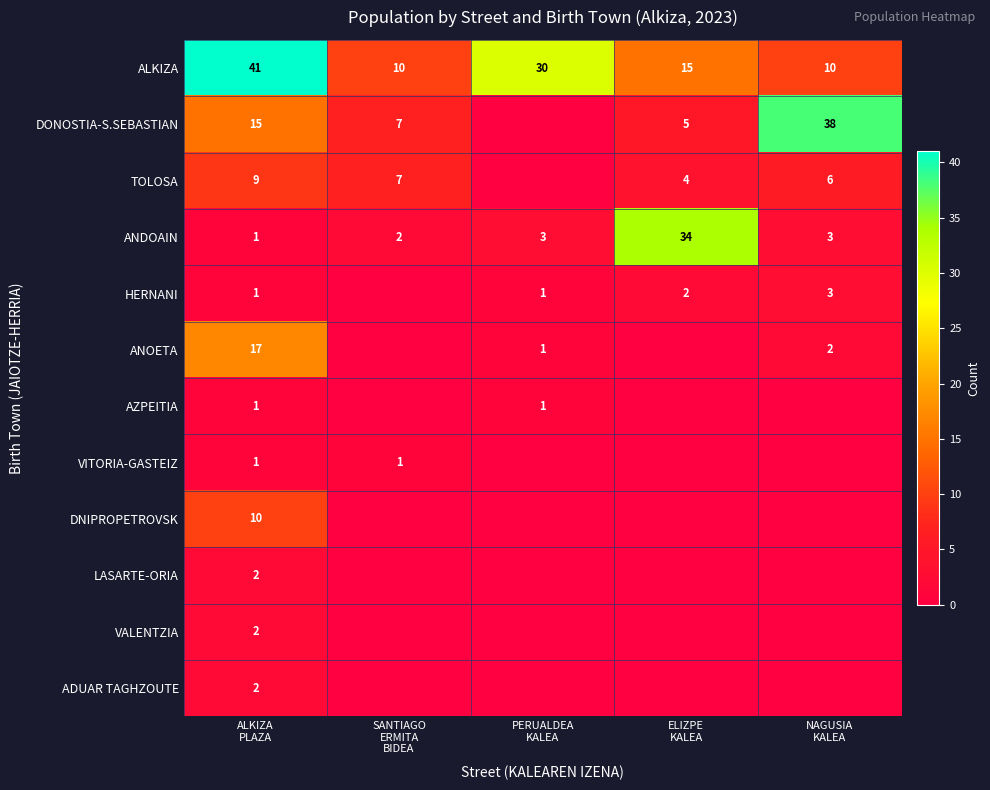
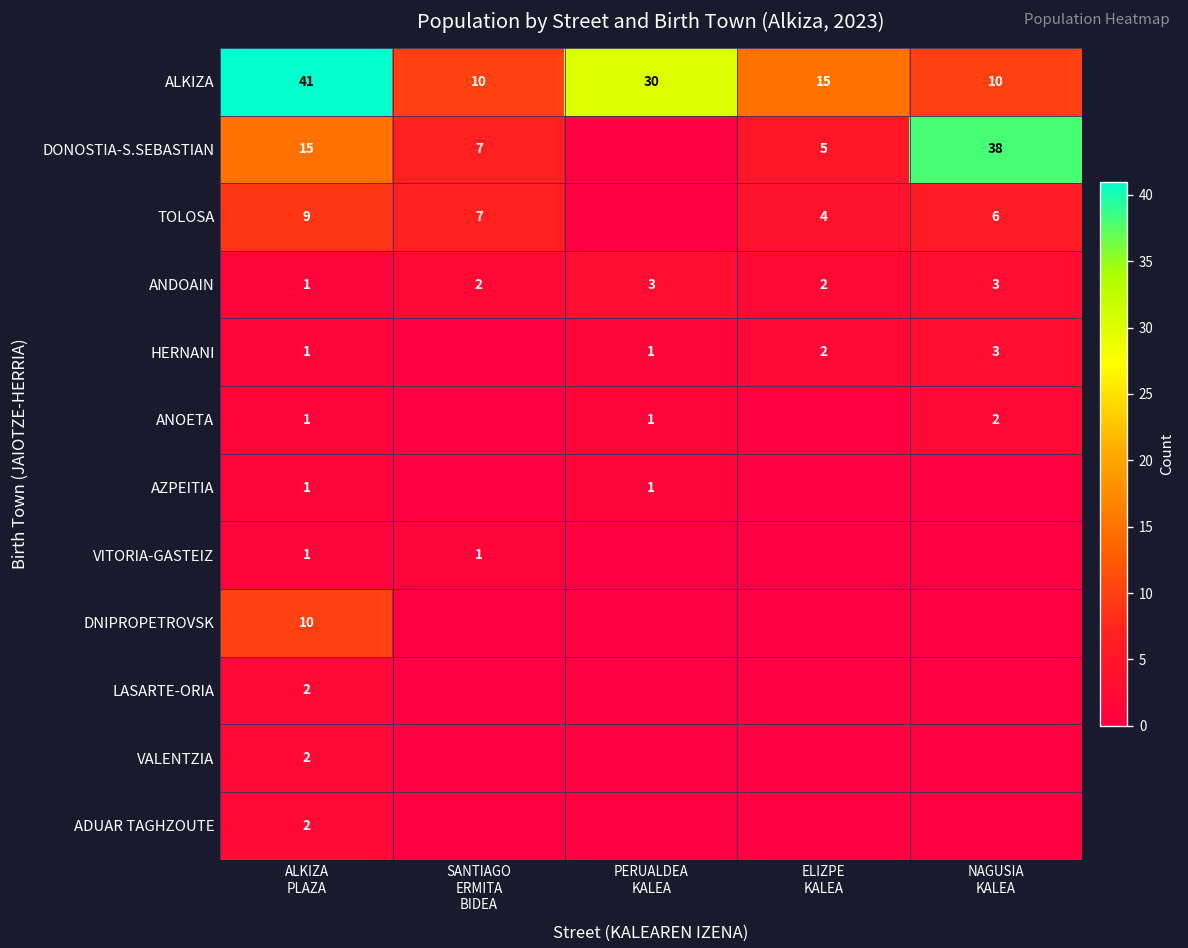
  {
    "ALKIZA": {
      "ALKIZA PLAZA": 41,
      "SANTIAGO ERMITA BIDEA": 10,
      "PERUALDEA KALEA": 30,
      "ELIZPE KALEA": 15,
      "NAGUSIA KALEA": 10
    },
    "DONOSTIA-S.SEBASTIAN": {
      "ALKIZA PLAZA": 15,
      "SANTIAGO ERMITA BIDEA": 7,
      "ELIZPE KALEA": 5,
      "NAGUSIA KALEA": 38
    },
    "TOLOSA": {
      "ALKIZA PLAZA": 9,
      "SANTIAGO ERMITA BIDEA": 7,
      "ELIZPE KALEA": 4,
      "NAGUSIA KALEA": 6
    },
    "ANDOAIN": {
      "ALKIZA PLAZA": 1,
      "SANTIAGO ERMITA BIDEA": 2,
      "PERUALDEA KALEA": 3,
-     "ELIZPE KALEA": 34,
+     "ELIZPE KALEA": 2,
      "NAGUSIA KALEA": 3
    },
    "HERNANI": {
      "ALKIZA PLAZA": 1,
      "PERUALDEA KALEA": 1,
      "ELIZPE KALEA": 2,
      "NAGUSIA KALEA": 3
    },
    "ANOETA": {
-     "ALKIZA PLAZA": 17,
+     "ALKIZA PLAZA": 1,
      "PERUALDEA KALEA": 1,
      "NAGUSIA KALEA": 2
    },
    "AZPEITIA": {
      "ALKIZA PLAZA": 1,
      "PERUALDEA KALEA": 1
    },
    "VITORIA-GASTEIZ": {
      "ALKIZA PLAZA": 1,
      "SANTIAGO ERMITA BIDEA": 1
    },
    "DNIPROPETROVSK": {
      "ALKIZA PLAZA": 10
    },
    "LASARTE-ORIA": {
      "ALKIZA PLAZA": 2
    },
    "VALENTZIA": {
      "ALKIZA PLAZA": 2
    },
    "ADUAR TAGHZOUTE": {
      "ALKIZA PLAZA": 2
    }
  }
